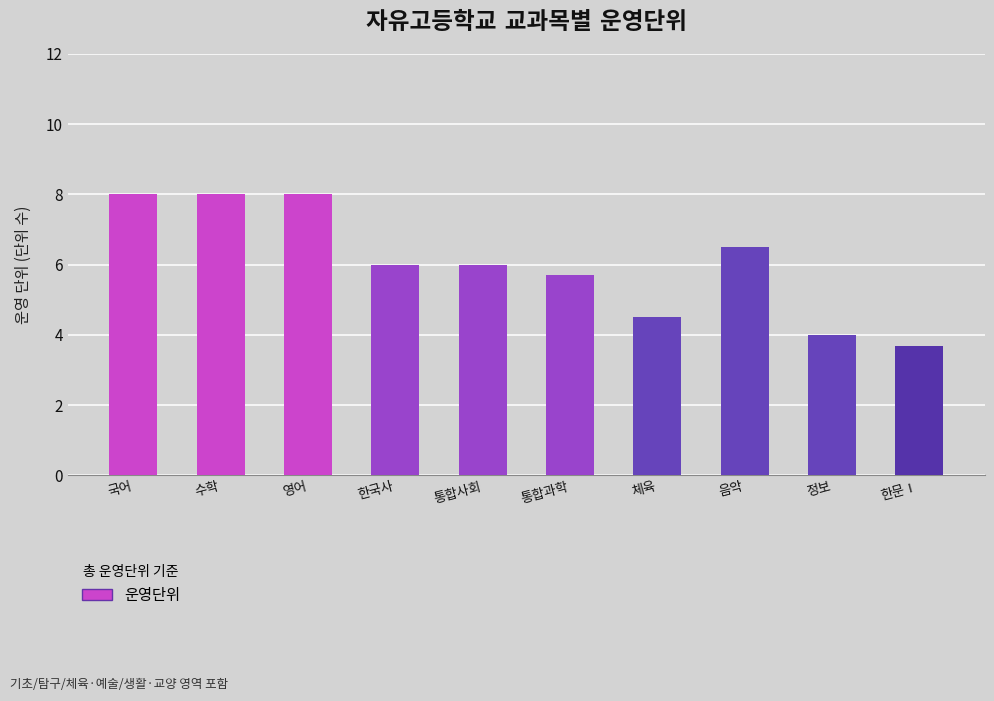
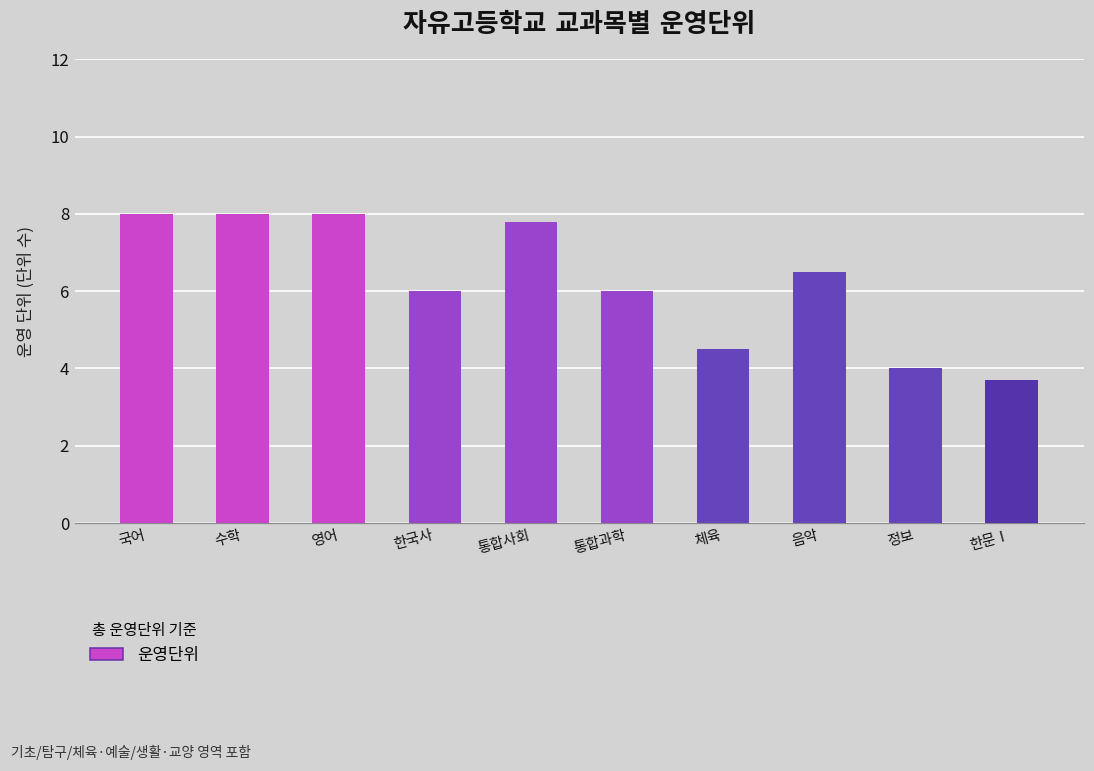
  {
    "국어": 8.0,
    "수학": 8.0,
    "영어": 8.0,
    "한국사": 6.0,
-   "통합사회": 6.0,
-   "통합과학": 5.7,
+   "통합사회": 7.8,
+   "통합과학": 6.0,
    "체육": 4.5,
    "음악": 6.5,
    "정보": 4.0,
    "한문Ⅰ": 3.7
  }
